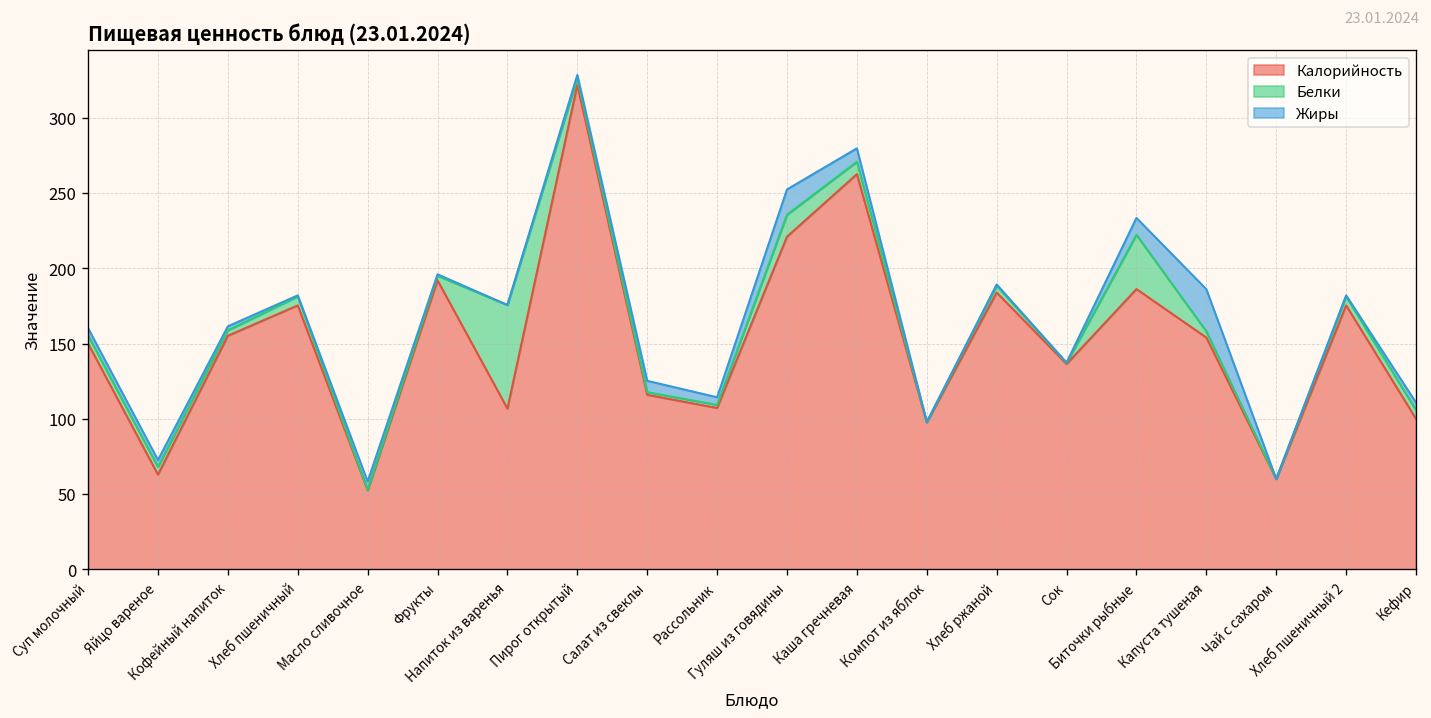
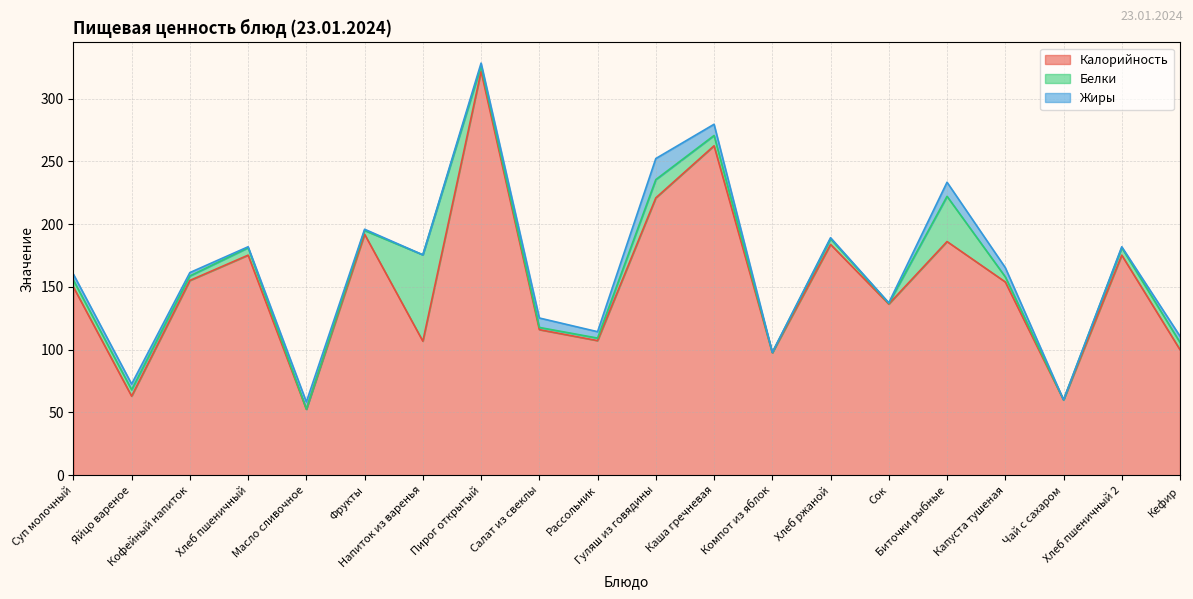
  {
    "Калорийность": {
      "Суп молочный": 150,
      "Яйцо вареное": 63,
      "Кофейный напиток": 155,
      "Хлеб пшеничный": 175,
      "Фрукты": 192,
      "Напиток из варенья": 107,
      "Пирог открытый": 322,
      "Гуляш из говядины": 221,
      "Каша гречневая": 263,
      "Хлеб ржаной": 184,
      "Биточки рыбные": 186,
      "Капуста тушеная": 154,
      "Хлеб пшеничный 2": 175,
      "Кефир": 100
    },
    "Белки": {
      "Суп молочный": 5,
      "Яйцо вареное": 5,
      "Кофейный напиток": 4,
      "Пирог открытый": 4,
      "Гуляш из говядины": 15,
      "Каша гречневая": 8,
      "Биточки рыбные": 36,
      "Капуста тушеная": 4,
      "Кефир": 6
    },
    "Жиры": {
      "Суп молочный": 5,
      "Яйцо вареное": 5,
      "Кофейный напиток": 3,
      "Масло сливочное": 6,
      "Пирог открытый": 2,
      "Салат из свеклы": 8,
      "Рассольник": 5,
      "Гуляш из говядины": 17,
      "Каша гречневая": 9,
      "Биточки рыбные": 11,
-     "Капуста тушеная": 28,
+     "Капуста тушеная": 7,
      "Кефир": 5
    }
  }
